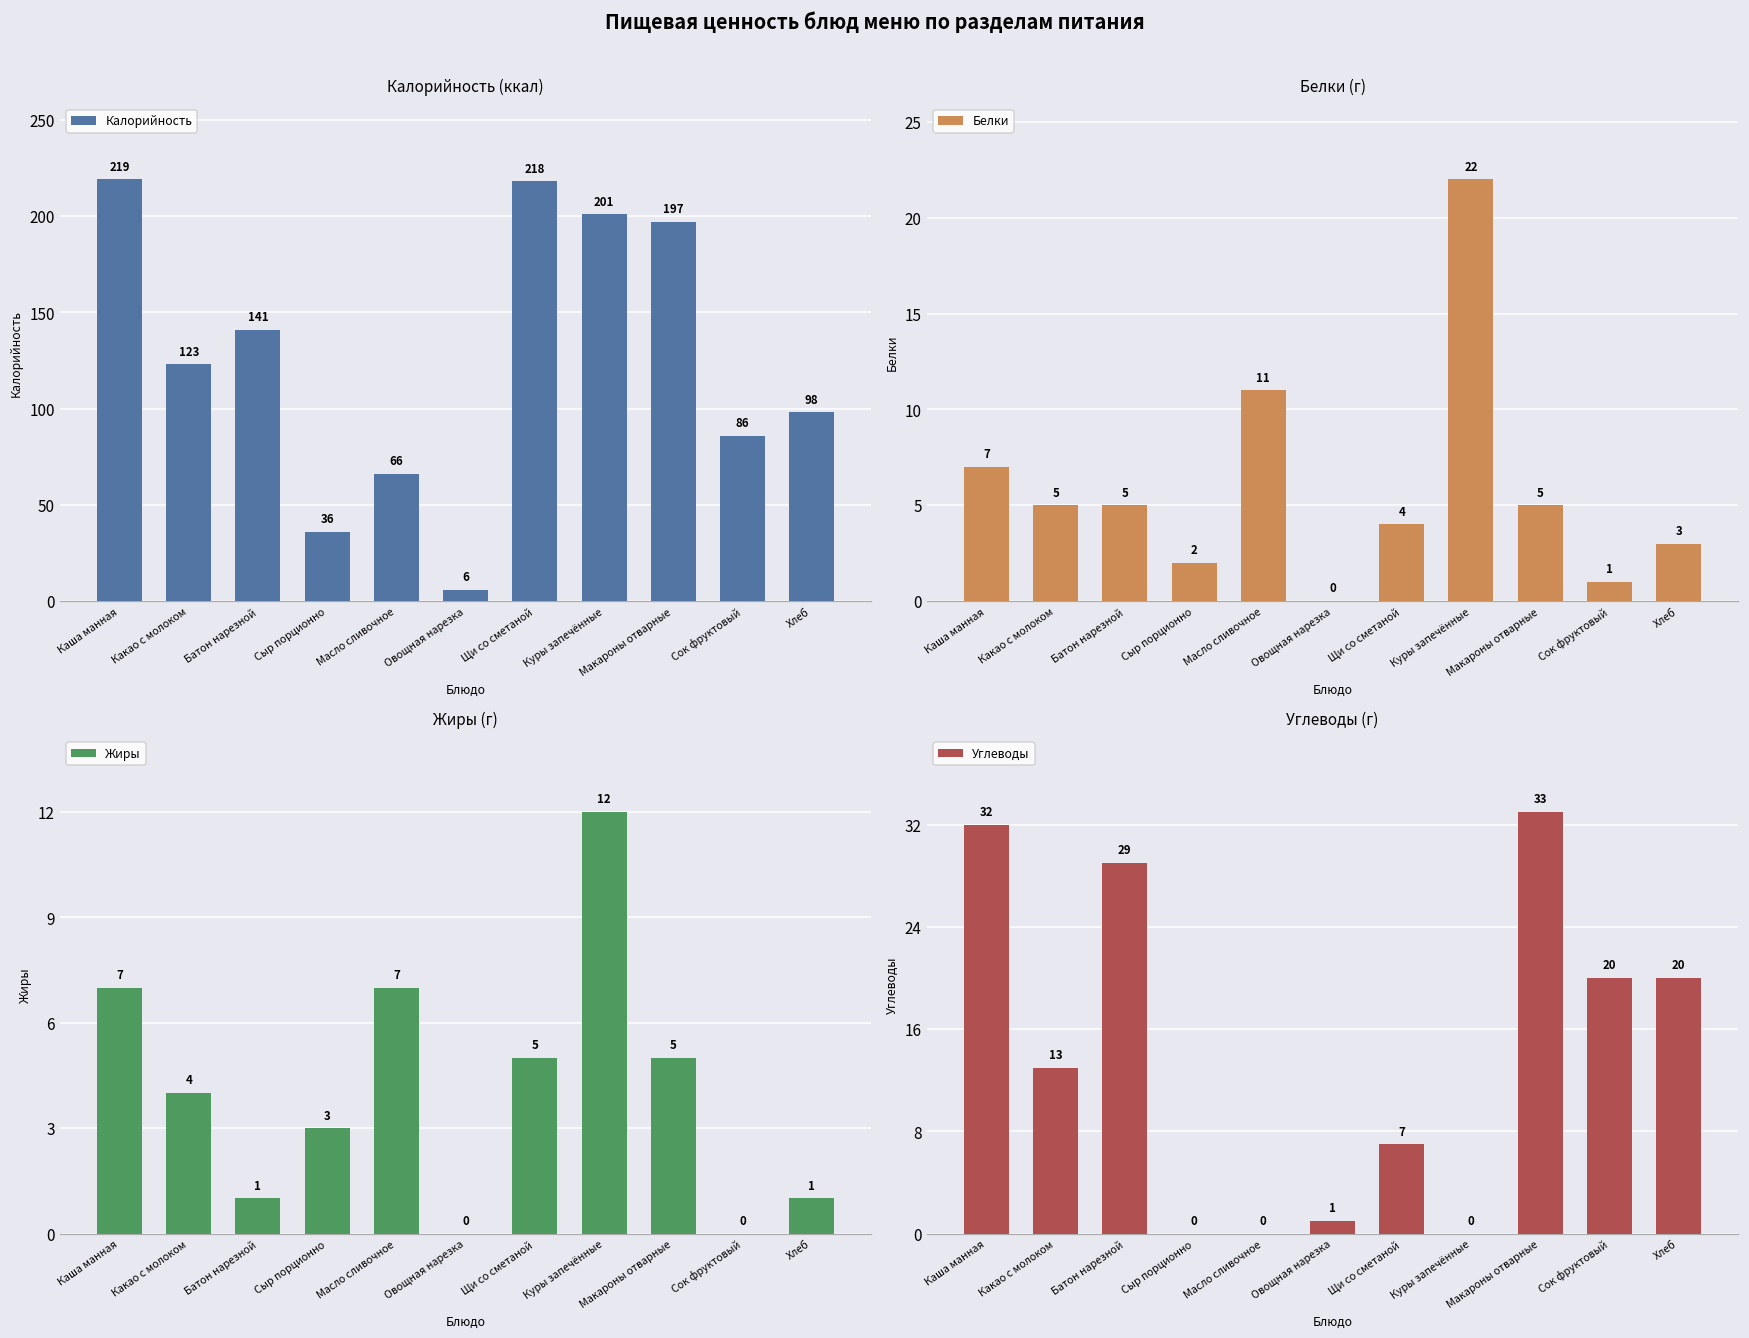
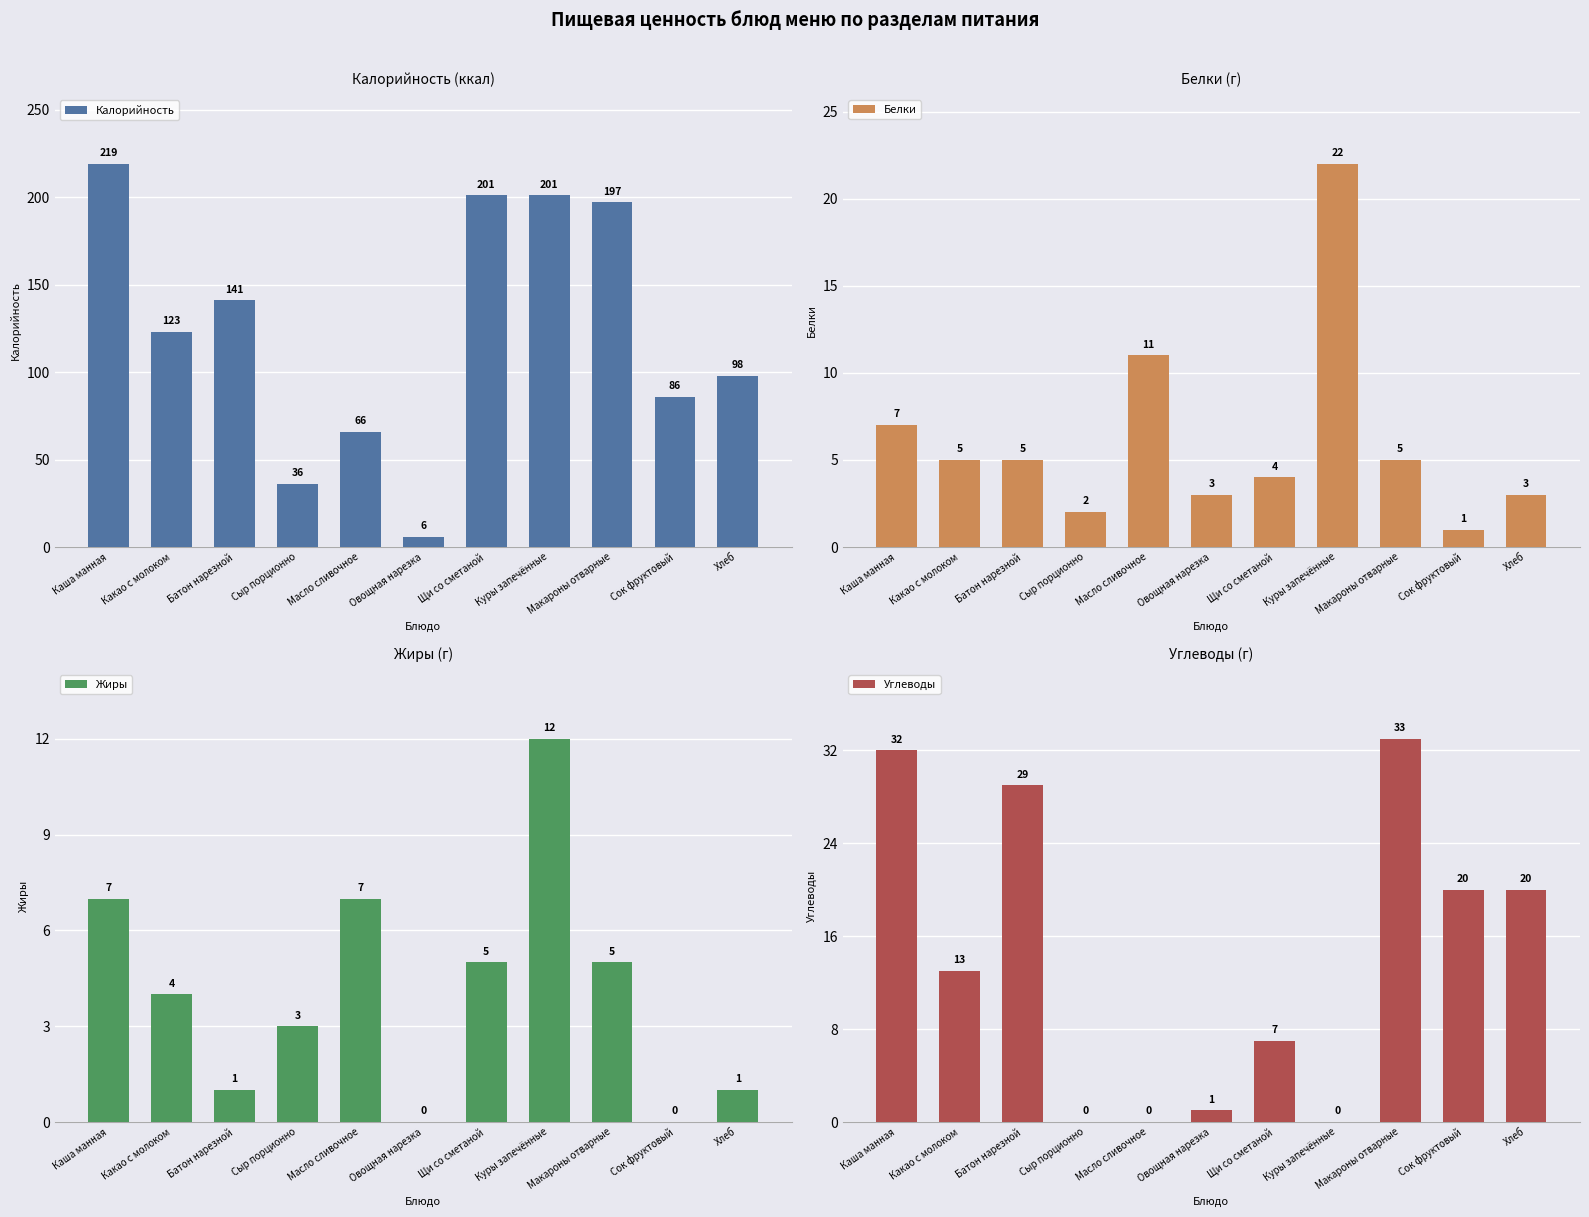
  {
    "Калорийность (ккал)": {
      "Каша манная": 219,
      "Какао с молоком": 123,
      "Батон нарезной": 141,
      "Сыр порционно": 36,
      "Масло сливочное": 66,
      "Овощная нарезка": 6,
-     "Щи со сметаной": 218,
+     "Щи со сметаной": 201,
      "Куры запечённые": 201,
      "Макароны отварные": 197,
      "Сок фруктовый": 86,
      "Хлеб": 98
    },
    "Белки (г)": {
      "Каша манная": 7,
      "Какао с молоком": 5,
      "Батон нарезной": 5,
      "Сыр порционно": 2,
      "Масло сливочное": 11,
-     "Овощная нарезка": 0,
+     "Овощная нарезка": 3,
      "Щи со сметаной": 4,
      "Куры запечённые": 22,
      "Макароны отварные": 5,
      "Сок фруктовый": 1,
      "Хлеб": 3
    },
    "Жиры (г)": {
      "Каша манная": 7,
      "Какао с молоком": 4,
      "Батон нарезной": 1,
      "Сыр порционно": 3,
      "Масло сливочное": 7,
      "Овощная нарезка": 0,
      "Щи со сметаной": 5,
      "Куры запечённые": 12,
      "Макароны отварные": 5,
      "Сок фруктовый": 0,
      "Хлеб": 1
    },
    "Углеводы (г)": {
      "Каша манная": 32,
      "Какао с молоком": 13,
      "Батон нарезной": 29,
      "Сыр порционно": 0,
      "Масло сливочное": 0,
      "Овощная нарезка": 1,
      "Щи со сметаной": 7,
      "Куры запечённые": 0,
      "Макароны отварные": 33,
      "Сок фруктовый": 20,
      "Хлеб": 20
    }
  }
